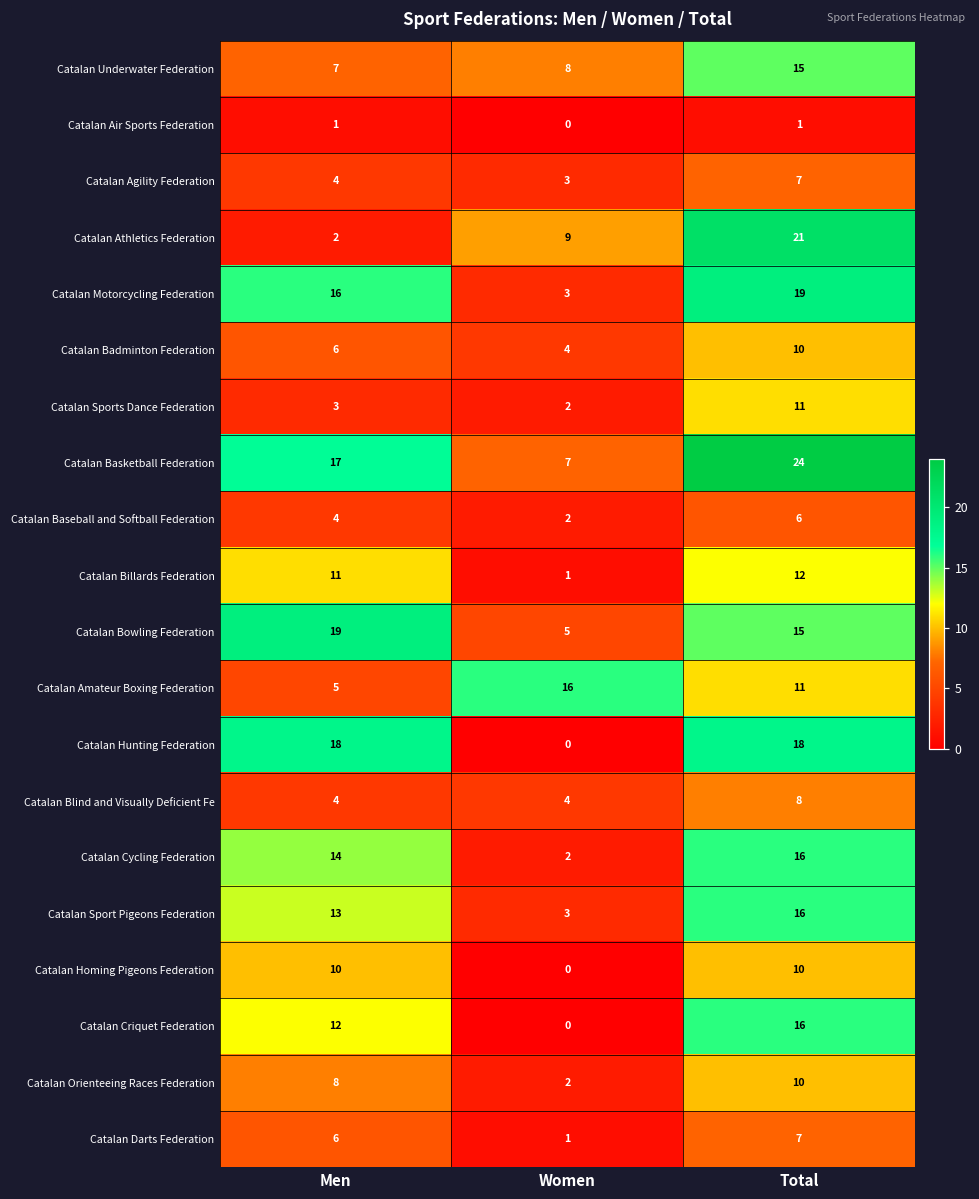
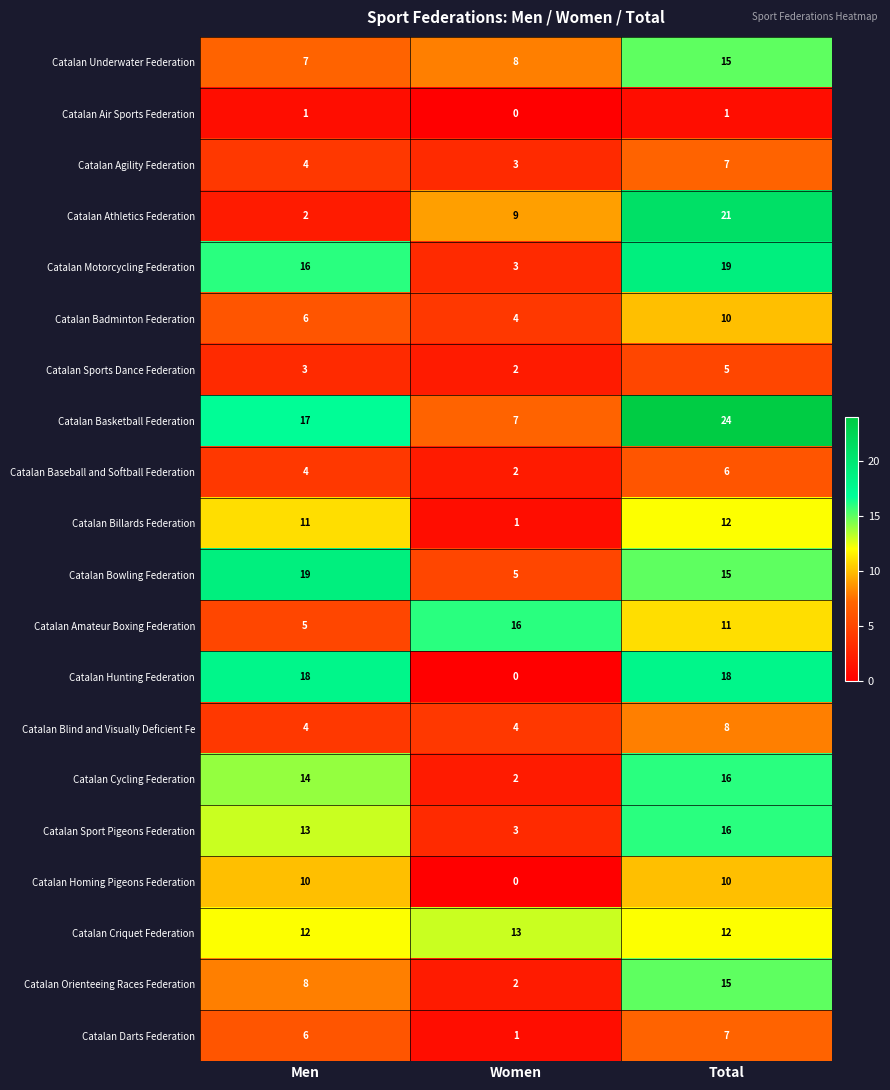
  {
    "Catalan Underwater Federation": {
      "Men": 7,
      "Women": 8,
      "Total": 15
    },
    "Catalan Air Sports Federation": {
      "Men": 1,
      "Women": 0,
      "Total": 1
    },
    "Catalan Agility Federation": {
      "Men": 4,
      "Women": 3,
      "Total": 7
    },
    "Catalan Athletics Federation": {
      "Men": 2,
      "Women": 9,
      "Total": 21
    },
    "Catalan Motorcycling Federation": {
      "Men": 16,
      "Women": 3,
      "Total": 19
    },
    "Catalan Badminton Federation": {
      "Men": 6,
      "Women": 4,
      "Total": 10
    },
    "Catalan Sports Dance Federation": {
      "Men": 3,
      "Women": 2,
-     "Total": 11
+     "Total": 5
    },
    "Catalan Basketball Federation": {
      "Men": 17,
      "Women": 7,
      "Total": 24
    },
    "Catalan Baseball and Softball Federation": {
      "Men": 4,
      "Women": 2,
      "Total": 6
    },
    "Catalan Billards Federation": {
      "Men": 11,
      "Women": 1,
      "Total": 12
    },
    "Catalan Bowling Federation": {
      "Men": 19,
      "Women": 5,
      "Total": 15
    },
    "Catalan Amateur Boxing Federation": {
      "Men": 5,
      "Women": 16,
      "Total": 11
    },
    "Catalan Hunting Federation": {
      "Men": 18,
      "Women": 0,
      "Total": 18
    },
    "Catalan Blind and Visually Deficient Fe": {
      "Men": 4,
      "Women": 4,
      "Total": 8
    },
    "Catalan Cycling Federation": {
      "Men": 14,
      "Women": 2,
      "Total": 16
    },
    "Catalan Sport Pigeons Federation": {
      "Men": 13,
      "Women": 3,
      "Total": 16
    },
    "Catalan Homing Pigeons Federation": {
      "Men": 10,
      "Women": 0,
      "Total": 10
    },
    "Catalan Criquet Federation": {
      "Men": 12,
-     "Women": 0,
-     "Total": 16
+     "Women": 13,
+     "Total": 12
    },
    "Catalan Orienteeing Races Federation": {
      "Men": 8,
      "Women": 2,
-     "Total": 10
+     "Total": 15
    },
    "Catalan Darts Federation": {
      "Men": 6,
      "Women": 1,
      "Total": 7
    }
  }
